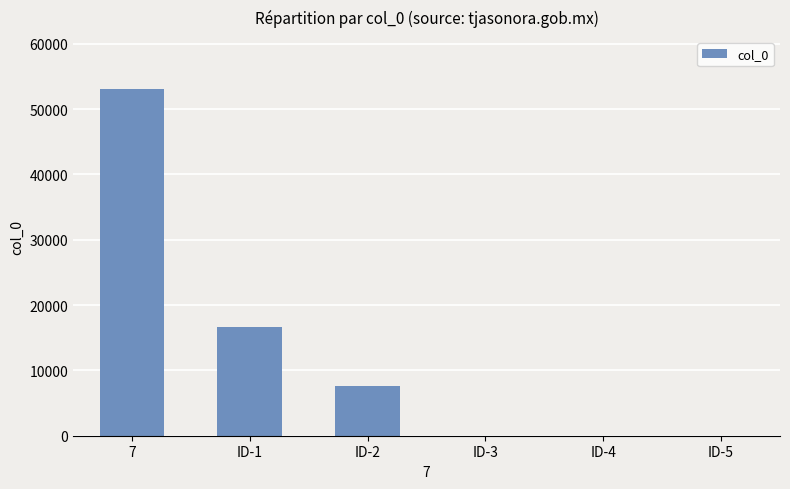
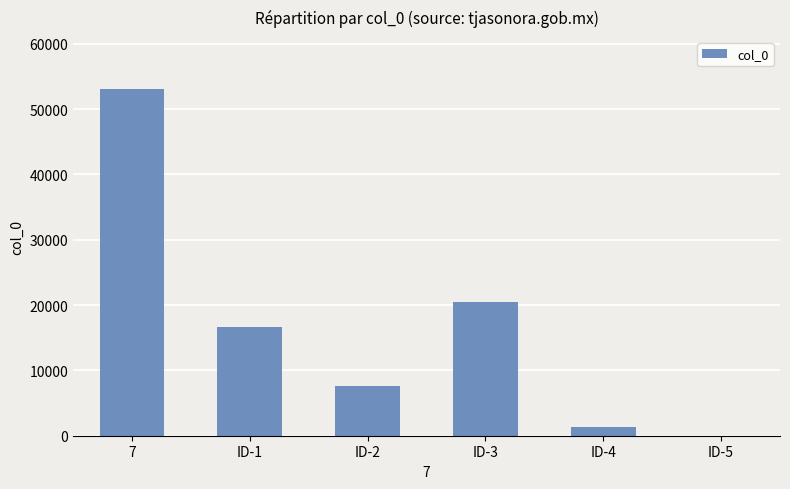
  {
    "7": 53000,
    "ID-1": 17000,
    "ID-2": 8000,
-   "ID-3": 0,
-   "ID-4": 0
+   "ID-3": 20000,
+   "ID-4": 1000
  }
